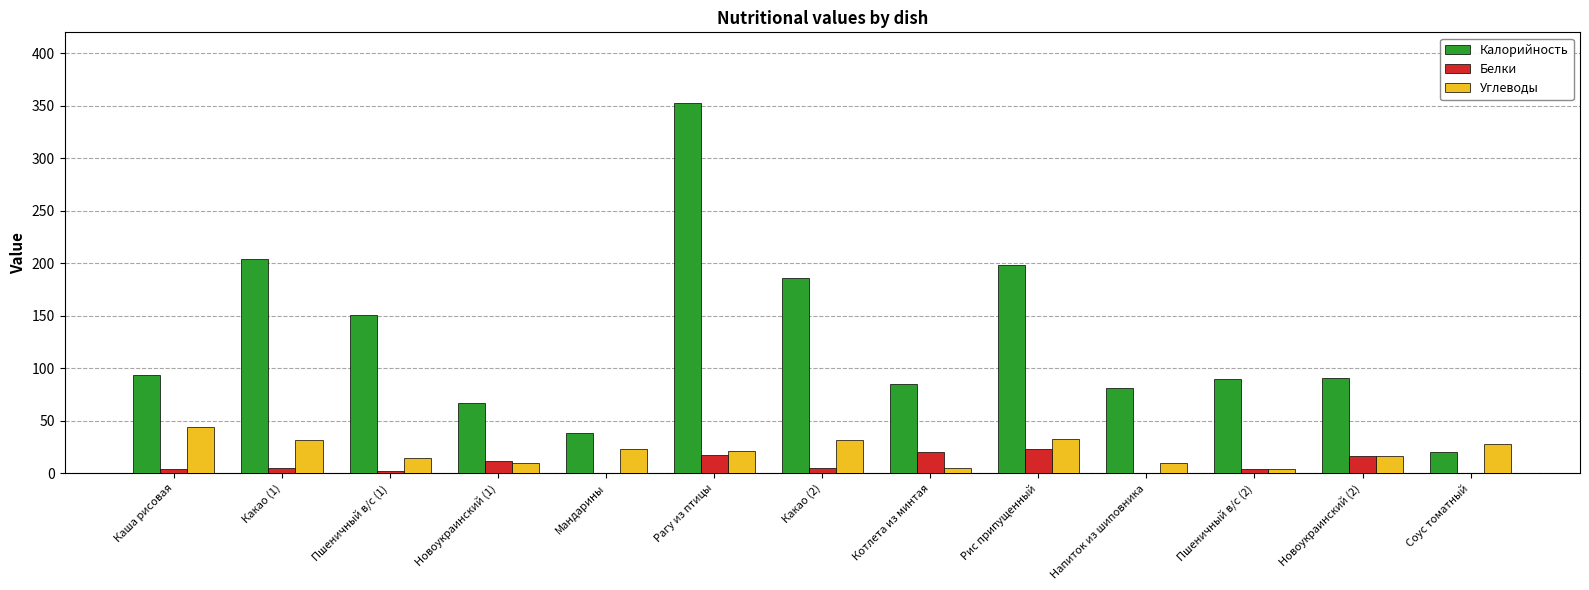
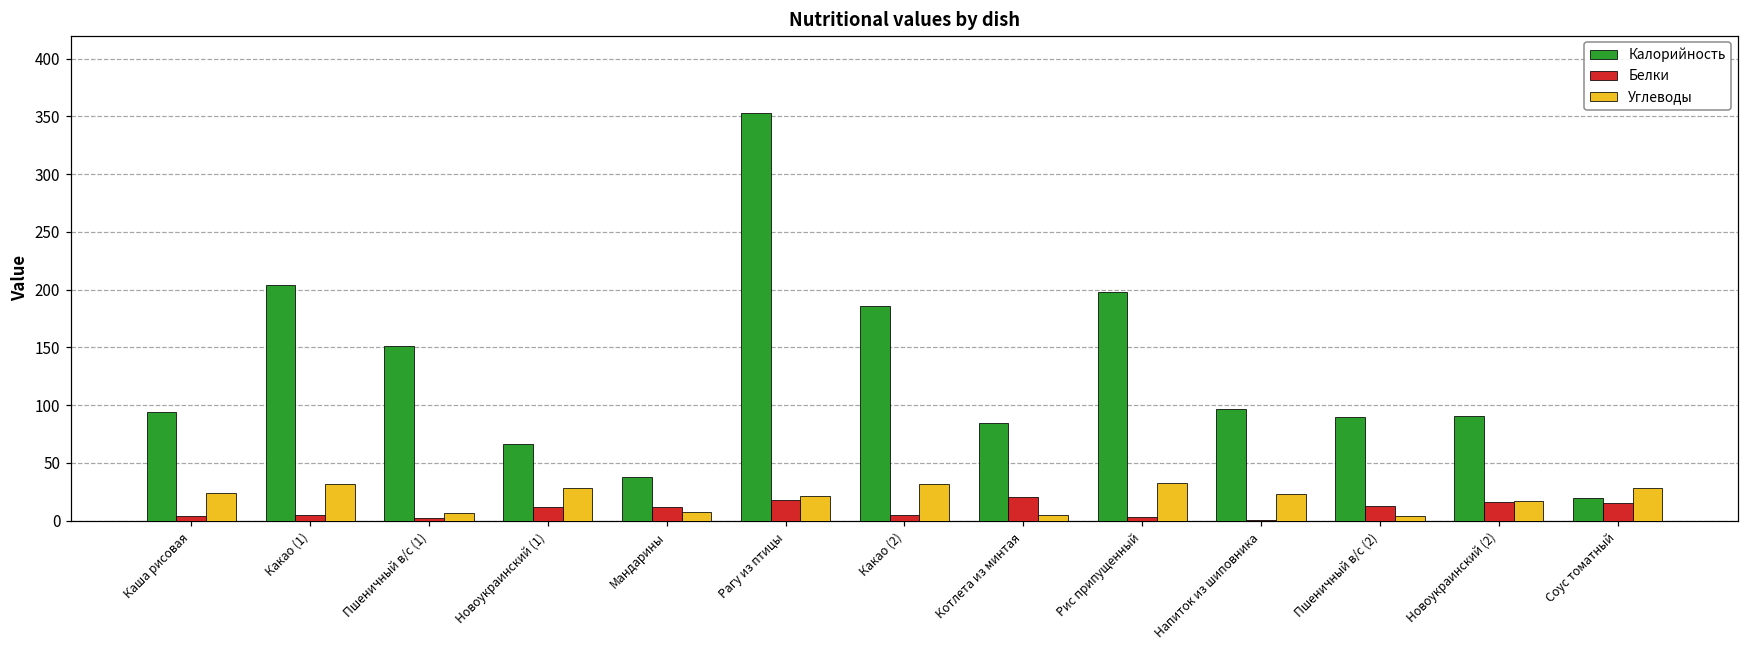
  {
    "Калорийность": {
      "Каша рисовая": 94,
      "Какао (1)": 204,
      "Пшеничный в/с (1)": 151,
      "Новоукраинский (1)": 67,
      "Мандарины": 38,
      "Рагу из птицы": 353,
      "Какао (2)": 186,
      "Котлета из минтая": 85,
      "Рис припущенный": 198,
-     "Напиток из шиповника": 81,
+     "Напиток из шиповника": 97,
      "Пшеничный в/с (2)": 90,
      "Новоукраинский (2)": 91,
      "Соус томатный": 20
    },
    "Белки": {
      "Каша рисовая": 4,
      "Какао (1)": 5,
      "Новоукраинский (1)": 12,
-     "Мандарины": 0,
+     "Мандарины": 12,
      "Рагу из птицы": 18,
      "Какао (2)": 5,
      "Котлета из минтая": 21,
-     "Рис припущенный": 24,
-     "Пшеничный в/с (2)": 4,
+     "Рис припущенный": 4,
+     "Пшеничный в/с (2)": 13,
      "Новоукраинский (2)": 17,
-     "Соус томатный": 0
+     "Соус томатный": 15
    },
    "Углеводы": {
-     "Каша рисовая": 44,
+     "Каша рисовая": 24,
      "Какао (1)": 32,
-     "Пшеничный в/с (1)": 15,
-     "Новоукраинский (1)": 10,
-     "Мандарины": 23,
+     "Пшеничный в/с (1)": 7,
+     "Новоукраинский (1)": 28,
+     "Мандарины": 8,
      "Рагу из птицы": 21,
      "Какао (2)": 32,
      "Котлета из минтая": 5,
      "Рис припущенный": 32,
-     "Напиток из шиповника": 10,
+     "Напиток из шиповника": 23,
      "Пшеничный в/с (2)": 4,
      "Новоукраинский (2)": 17,
      "Соус томатный": 28
    }
  }
